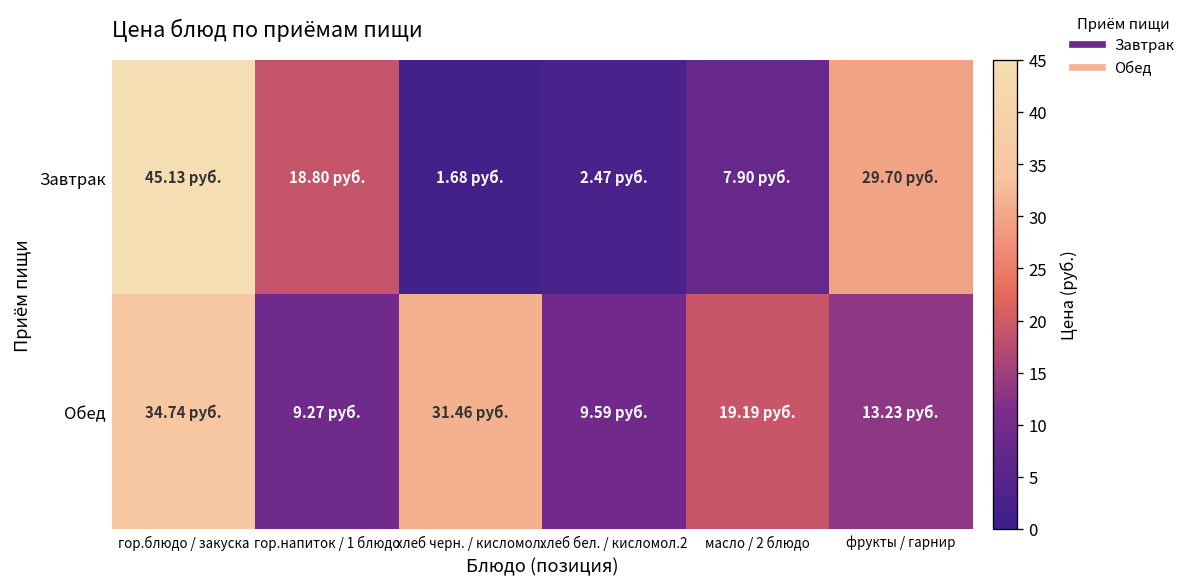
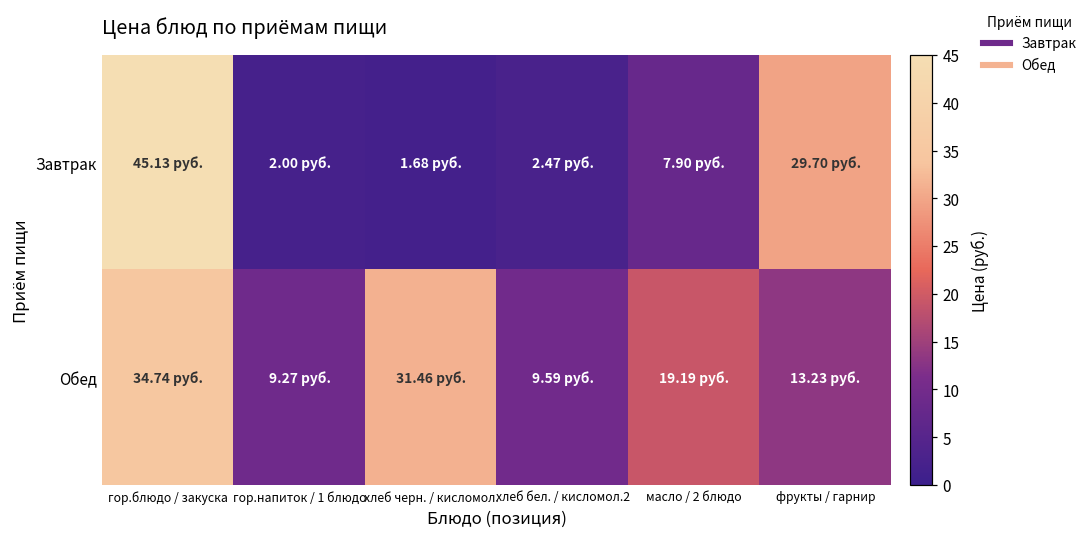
  {
    "Завтрак": {
      "гор.блюдо / закуска": 45.13,
-     "гор.напиток / 1 блюдо": 18.80,
+     "гор.напиток / 1 блюдо": 2.00,
      "хлеб черн. / кисломол.": 1.68,
      "хлеб бел. / кисломол.2": 2.47,
      "масло / 2 блюдо": 7.90,
      "фрукты / гарнир": 29.70
    },
    "Обед": {
      "гор.блюдо / закуска": 34.74,
      "гор.напиток / 1 блюдо": 9.27,
      "хлеб черн. / кисломол.": 31.46,
      "хлеб бел. / кисломол.2": 9.59,
      "масло / 2 блюдо": 19.19,
      "фрукты / гарнир": 13.23
    }
  }
